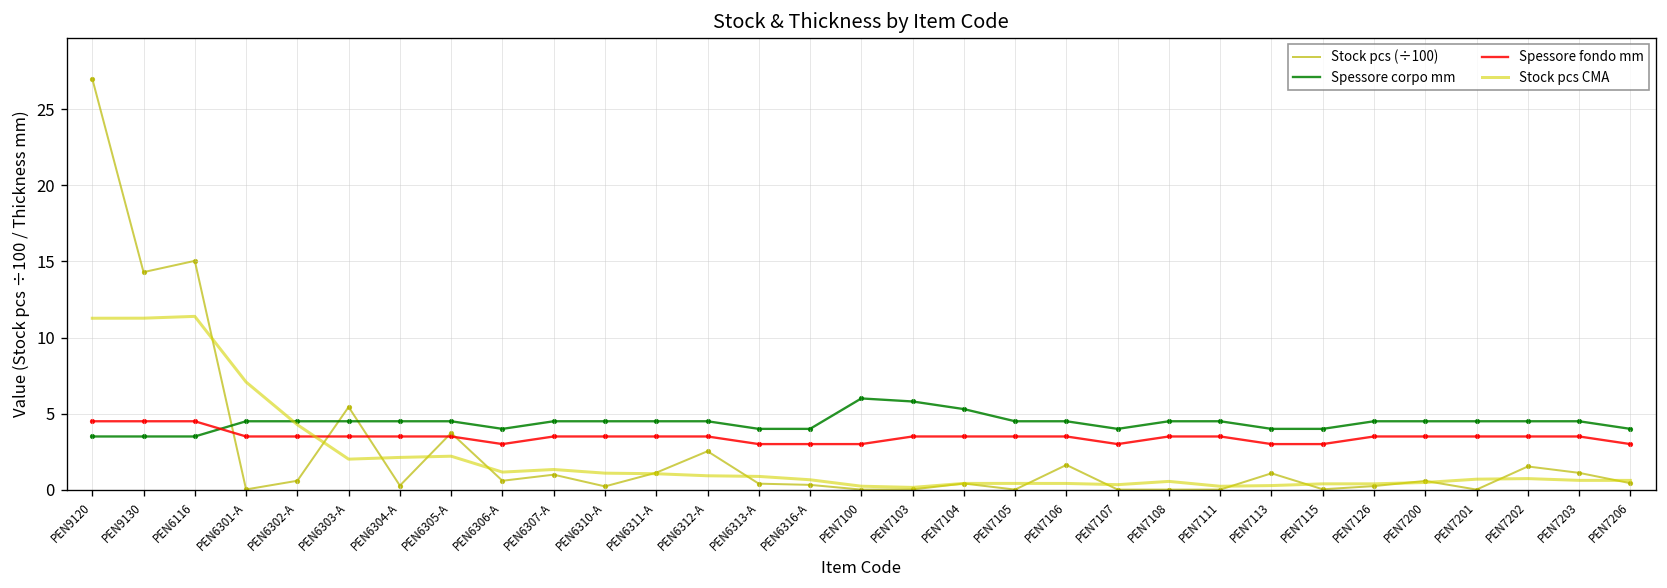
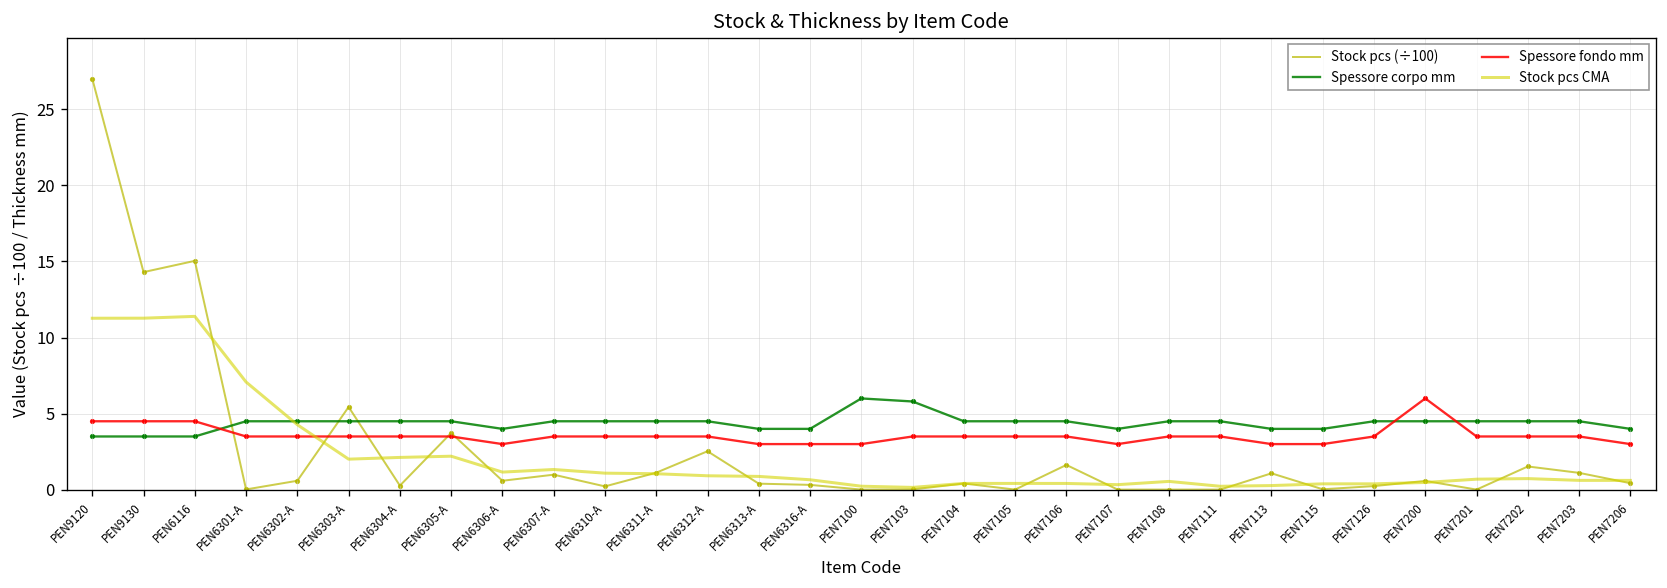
  {
    "Spessore corpo mm": {
      "PEN9120": 3.5,
      "PEN9130": 3.5,
      "PEN6116": 3.5,
      "PEN6301-A": 4.5,
      "PEN6302-A": 4.5,
      "PEN6303-A": 4.5,
      "PEN6304-A": 4.5,
      "PEN6305-A": 4.5,
      "PEN6306-A": 4.0,
      "PEN6307-A": 4.5,
      "PEN6310-A": 4.5,
      "PEN6311-A": 4.5,
      "PEN6312-A": 4.5,
      "PEN6313-A": 4.0,
      "PEN6316-A": 4.0,
      "PEN7100": 6.0,
      "PEN7103": 5.8,
-     "PEN7104": 5.3,
+     "PEN7104": 4.5,
      "PEN7105": 4.5,
      "PEN7106": 4.5,
      "PEN7107": 4.0,
      "PEN7108": 4.5,
      "PEN7111": 4.5,
      "PEN7113": 4.0,
      "PEN7115": 4.0,
      "PEN7126": 4.5,
      "PEN7200": 4.5,
      "PEN7201": 4.5,
      "PEN7202": 4.5,
      "PEN7203": 4.5,
      "PEN7206": 4.0
    },
    "Spessore fondo mm": {
      "PEN9120": 4.5,
      "PEN9130": 4.5,
      "PEN6116": 4.5,
      "PEN6301-A": 3.5,
      "PEN6302-A": 3.5,
      "PEN6303-A": 3.5,
      "PEN6304-A": 3.5,
      "PEN6305-A": 3.5,
      "PEN6306-A": 3.0,
      "PEN6307-A": 3.5,
      "PEN6310-A": 3.5,
      "PEN6311-A": 3.5,
      "PEN6312-A": 3.5,
      "PEN6313-A": 3.0,
      "PEN6316-A": 3.0,
      "PEN7100": 3.0,
      "PEN7103": 3.5,
      "PEN7104": 3.5,
      "PEN7105": 3.5,
      "PEN7106": 3.5,
      "PEN7107": 3.0,
      "PEN7108": 3.5,
      "PEN7111": 3.5,
      "PEN7113": 3.0,
      "PEN7115": 3.0,
      "PEN7126": 3.5,
-     "PEN7200": 3.5,
+     "PEN7200": 6.0,
      "PEN7201": 3.5,
      "PEN7202": 3.5,
      "PEN7203": 3.5,
      "PEN7206": 3.0
    }
  }
